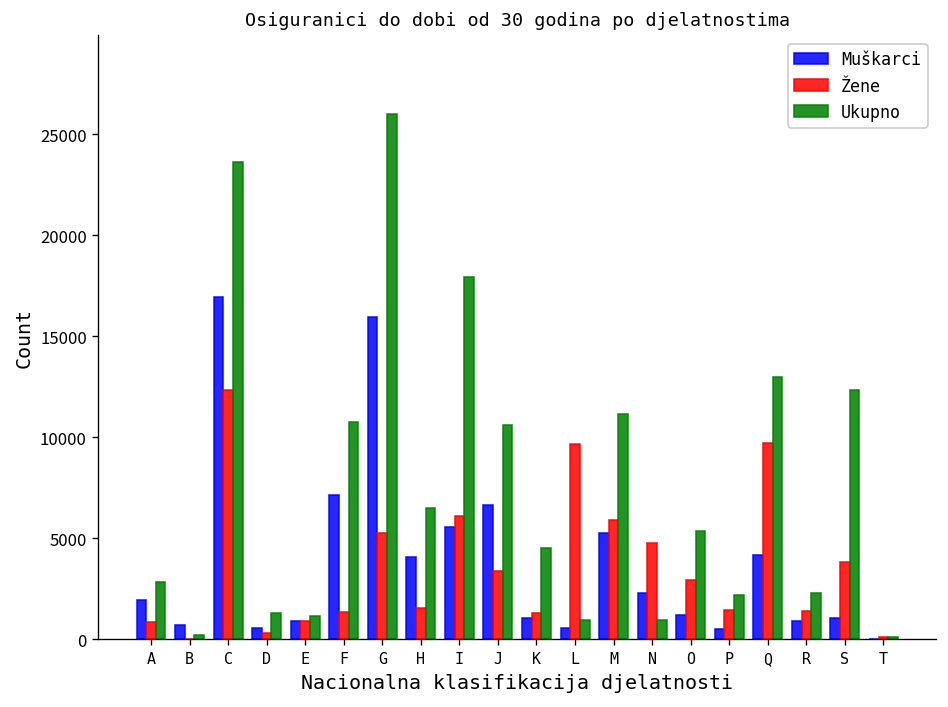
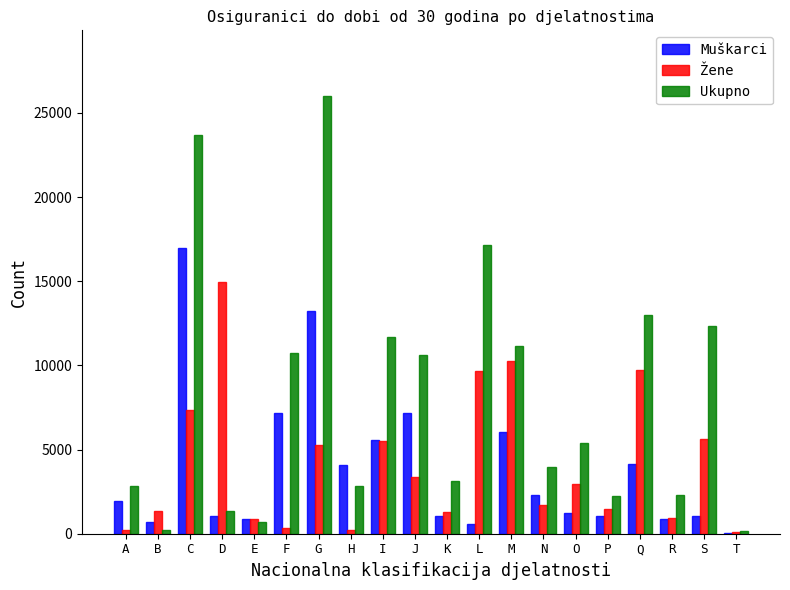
  {
    "Muškarci": {
      "A": 2000,
      "B": 700,
      "C": 17000,
-     "D": 600,
+     "D": 1000,
      "E": 900,
      "F": 7100,
-     "G": 16000,
+     "G": 13200,
      "H": 4100,
      "I": 5600,
-     "J": 6600,
+     "J": 7200,
      "K": 1100,
      "L": 600,
-     "M": 5300,
+     "M": 6000,
      "N": 2300,
      "O": 1200,
-     "P": 500,
+     "P": 1100,
      "Q": 4200,
      "R": 900,
      "S": 1100
    },
    "Žene": {
-     "A": 900,
-     "B": 0,
-     "C": 12400,
-     "D": 300,
+     "A": 300,
+     "B": 1400,
+     "C": 7400,
+     "D": 14900,
      "E": 900,
-     "F": 1400,
+     "F": 400,
      "G": 5300,
-     "H": 1500,
-     "I": 6100,
+     "H": 200,
+     "I": 5500,
      "J": 3400,
      "K": 1300,
      "L": 9700,
-     "M": 5900,
-     "N": 4800,
+     "M": 10300,
+     "N": 1700,
      "O": 3000,
      "P": 1500,
      "Q": 9700,
-     "R": 1400,
-     "S": 3800
+     "R": 900,
+     "S": 5600
    },
    "Ukupno": {
      "A": 2800,
      "B": 200,
      "C": 23700,
      "D": 1300,
-     "E": 1200,
+     "E": 700,
      "F": 10700,
      "G": 26000,
-     "H": 6500,
-     "I": 17900,
+     "H": 2900,
+     "I": 11700,
      "J": 10600,
-     "K": 4500,
-     "L": 1000,
+     "K": 3100,
+     "L": 17100,
      "M": 11200,
-     "N": 1000,
+     "N": 4000,
      "O": 5400,
      "P": 2200,
      "Q": 13000,
      "R": 2300,
      "S": 12300
    }
  }
